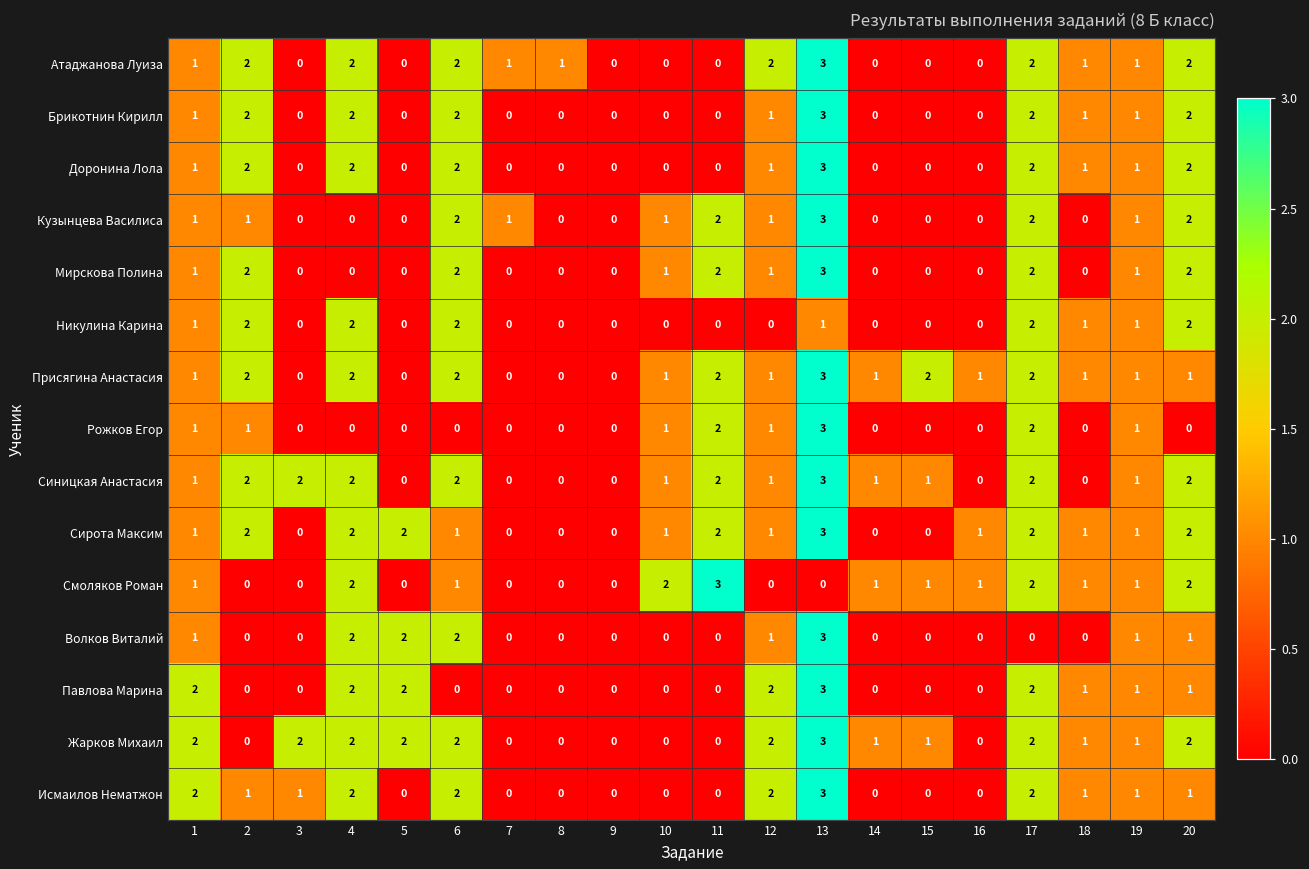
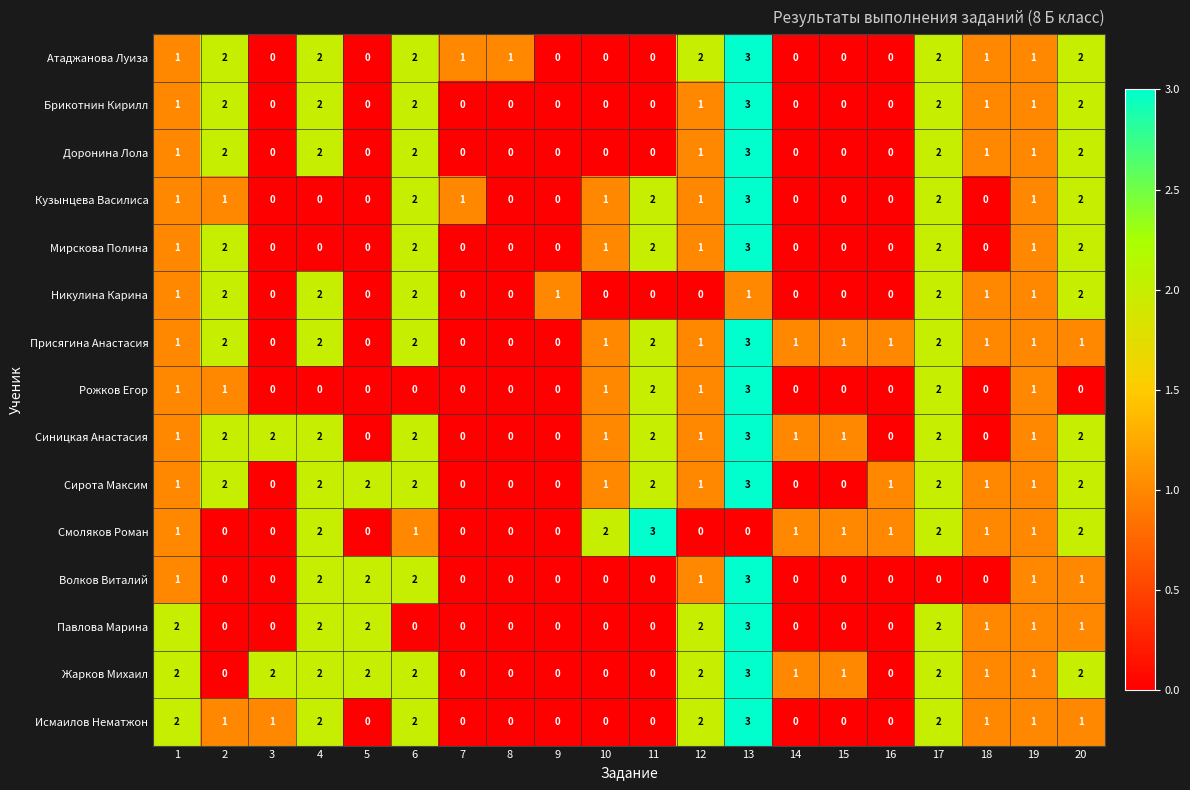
  {
    "Никулина Карина": {
      "1": 1,
      "2": 2,
      "3": 0,
      "4": 2,
      "5": 0,
      "6": 2,
      "7": 0,
      "8": 0,
-     "9": 0,
+     "9": 1,
      "10": 0,
      "11": 0,
      "12": 0,
      "13": 1,
      "14": 0,
      "15": 0,
      "16": 0,
      "17": 2,
      "18": 1,
      "19": 1,
      "20": 2
    },
    "Присягина Анастасия": {
      "1": 1,
      "2": 2,
      "3": 0,
      "4": 2,
      "5": 0,
      "6": 2,
      "7": 0,
      "8": 0,
      "9": 0,
      "10": 1,
      "11": 2,
      "12": 1,
      "13": 3,
      "14": 1,
-     "15": 2,
+     "15": 1,
      "16": 1,
      "17": 2,
      "18": 1,
      "19": 1,
      "20": 1
    },
    "Сирота Максим": {
      "1": 1,
      "2": 2,
      "3": 0,
      "4": 2,
      "5": 2,
-     "6": 1,
+     "6": 2,
      "7": 0,
      "8": 0,
      "9": 0,
      "10": 1,
      "11": 2,
      "12": 1,
      "13": 3,
      "14": 0,
      "15": 0,
      "16": 1,
      "17": 2,
      "18": 1,
      "19": 1,
      "20": 2
    }
  }
